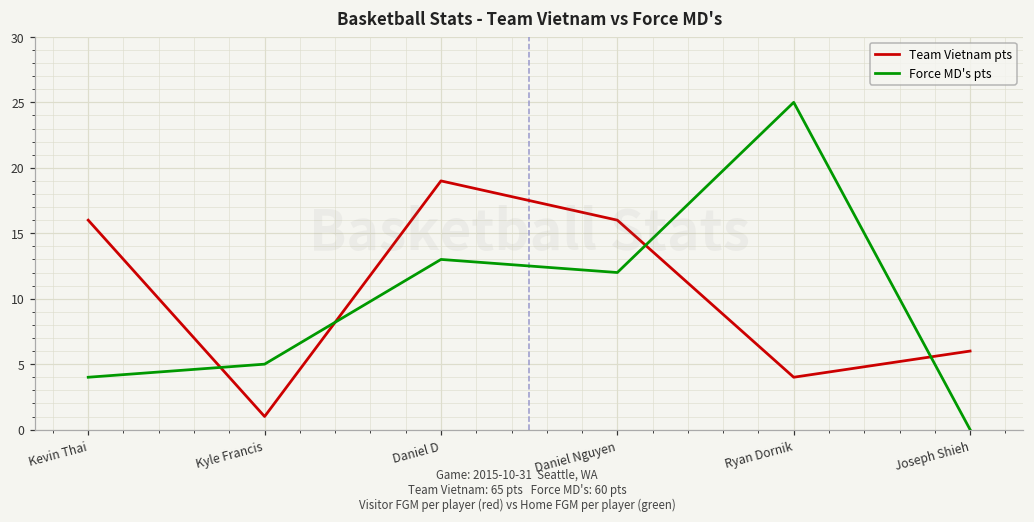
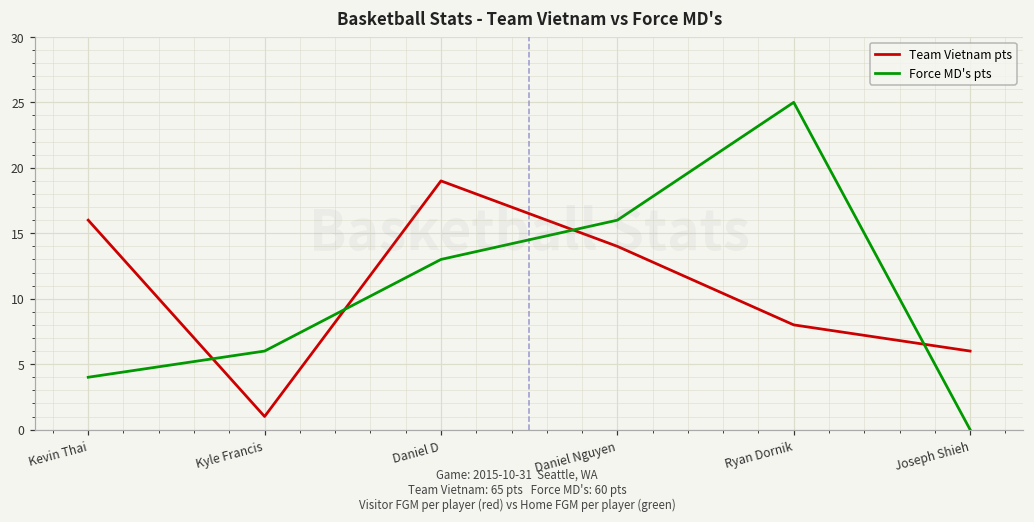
  {
    "Team Vietnam pts": {
      "Kevin Thai": 16,
      "Kyle Francis": 1,
      "Daniel D": 19,
-     "Daniel Nguyen": 16,
-     "Ryan Dornik": 4,
+     "Daniel Nguyen": 14,
+     "Ryan Dornik": 8,
      "Joseph Shieh": 6
    },
    "Force MD's pts": {
      "Kevin Thai": 4,
-     "Kyle Francis": 5,
+     "Kyle Francis": 6,
      "Daniel D": 13,
-     "Daniel Nguyen": 12,
+     "Daniel Nguyen": 16,
      "Ryan Dornik": 25,
      "Joseph Shieh": 0
    }
  }
